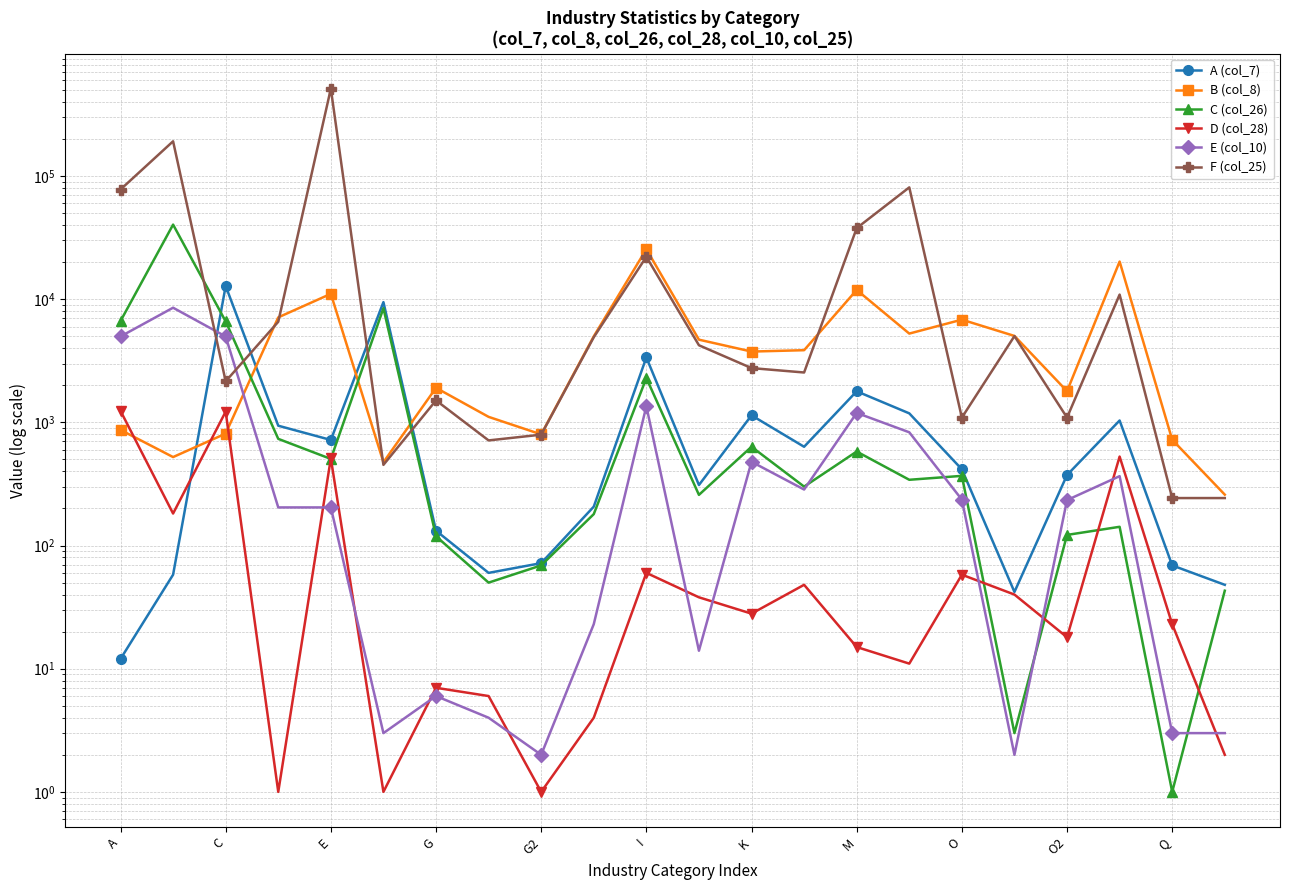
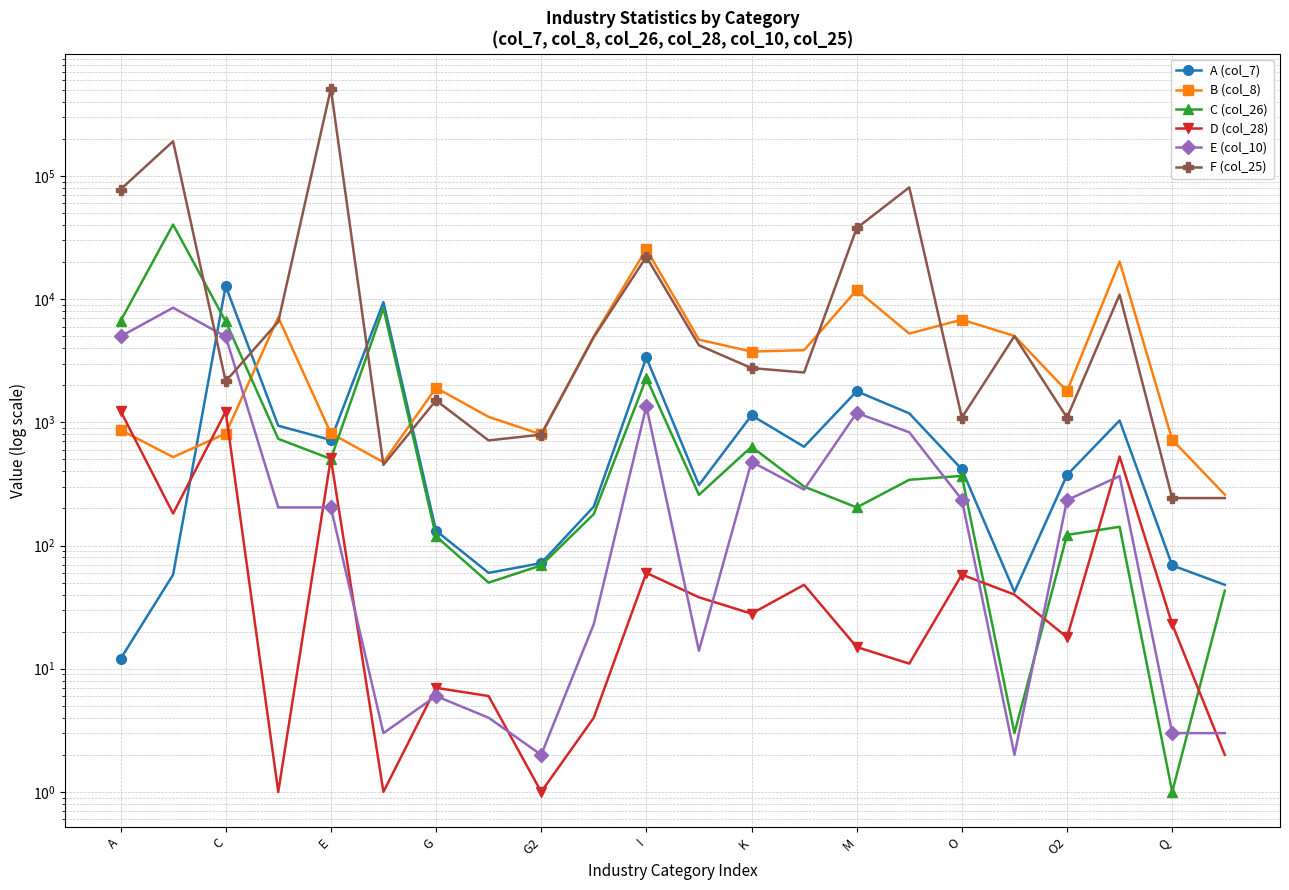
  {
    "A (col_7)": {
      "A": 12,
      "C": 13000,
      "E": 700,
      "G": 130,
      "I": 3400,
      "K": 1100,
      "M": 1800,
      "O": 420,
      "O2": 370,
      "Q": 70
    },
    "B (col_8)": {
      "A": 900,
      "C": 800,
-     "E": 11000,
+     "E": 800,
      "G": 1900,
      "I": 26000,
      "K": 3800,
      "M": 12000,
      "O": 7000,
      "O2": 1800,
      "Q": 700
    },
    "C (col_26)": {
      "A": 7000,
      "C": 7000,
      "G": 120,
      "I": 2300,
      "K": 600,
-     "M": 600,
+     "M": 200,
      "O": 370,
      "O2": 120,
      "Q": 1
    },
    "D (col_28)": {
      "A": 1200,
      "C": 1200,
      "G": 7,
      "G2": 1,
      "I": 60,
      "K": 28,
      "M": 15,
      "O": 60,
      "O2": 18,
      "Q": 23
    },
    "E (col_10)": {
      "A": 5000,
      "C": 5000,
      "E": 200,
      "G": 6,
      "G2": 2,
      "I": 1400,
      "K": 480,
      "M": 1200,
      "O": 240,
      "O2": 230,
      "Q": 3
    },
    "F (col_25)": {
      "A": 80000,
      "C": 2200,
      "E": 510000,
      "G": 1500,
      "I": 22000,
      "K": 2800,
      "M": 38000,
      "O": 1100,
      "O2": 1100,
      "Q": 240
    }
  }
